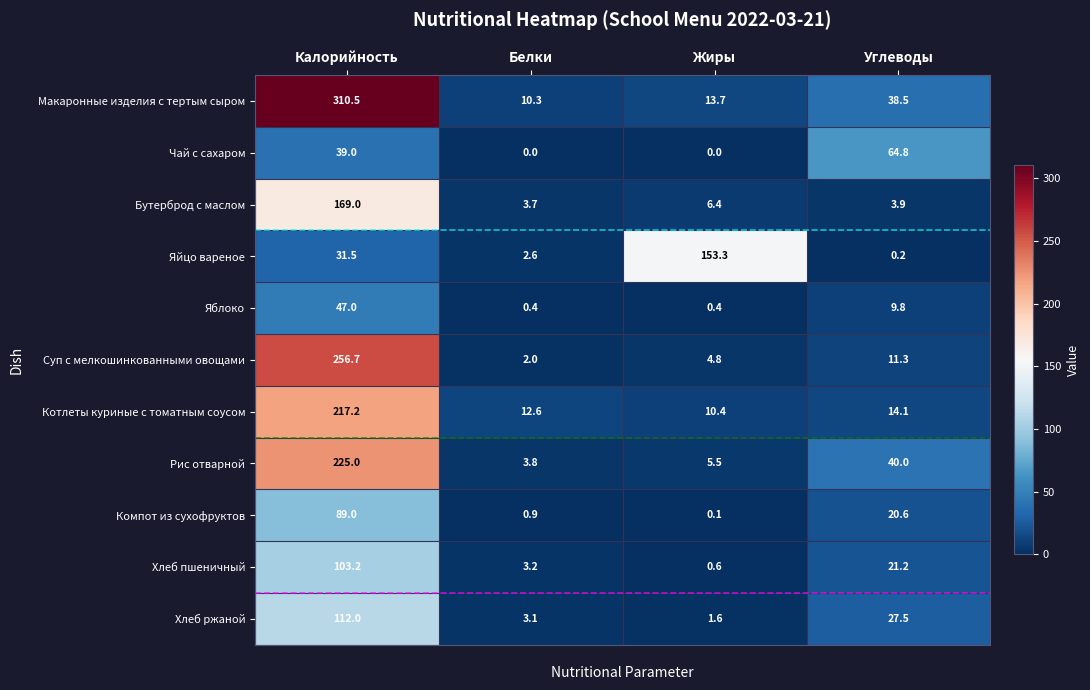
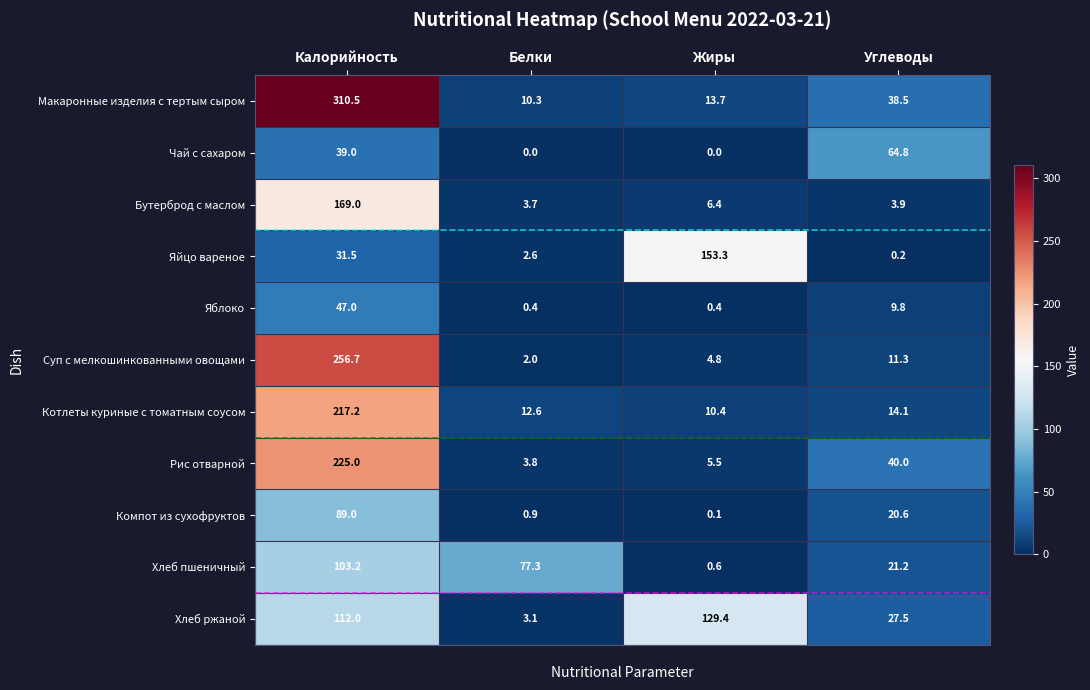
  {
    "Макаронные изделия с тертым сыром": {
      "Калорийность": 310.5,
      "Белки": 10.3,
      "Жиры": 13.7,
      "Углеводы": 38.5
    },
    "Чай с сахаром": {
      "Калорийность": 39.0,
      "Белки": 0.0,
      "Жиры": 0.0,
      "Углеводы": 64.8
    },
    "Бутерброд с маслом": {
      "Калорийность": 169.0,
      "Белки": 3.7,
      "Жиры": 6.4,
      "Углеводы": 3.9
    },
    "Яйцо вареное": {
      "Калорийность": 31.5,
      "Белки": 2.6,
      "Жиры": 153.3,
      "Углеводы": 0.2
    },
    "Яблоко": {
      "Калорийность": 47.0,
      "Белки": 0.4,
      "Жиры": 0.4,
      "Углеводы": 9.8
    },
    "Суп с мелкошинкованными овощами": {
      "Калорийность": 256.7,
      "Белки": 2.0,
      "Жиры": 4.8,
      "Углеводы": 11.3
    },
    "Котлеты куриные с томатным соусом": {
      "Калорийность": 217.2,
      "Белки": 12.6,
      "Жиры": 10.4,
      "Углеводы": 14.1
    },
    "Рис отварной": {
      "Калорийность": 225.0,
      "Белки": 3.8,
      "Жиры": 5.5,
      "Углеводы": 40.0
    },
    "Компот из сухофруктов": {
      "Калорийность": 89.0,
      "Белки": 0.9,
      "Жиры": 0.1,
      "Углеводы": 20.6
    },
    "Хлеб пшеничный": {
      "Калорийность": 103.2,
-     "Белки": 3.2,
+     "Белки": 77.3,
      "Жиры": 0.6,
      "Углеводы": 21.2
    },
    "Хлеб ржаной": {
      "Калорийность": 112.0,
      "Белки": 3.1,
-     "Жиры": 1.6,
+     "Жиры": 129.4,
      "Углеводы": 27.5
    }
  }
